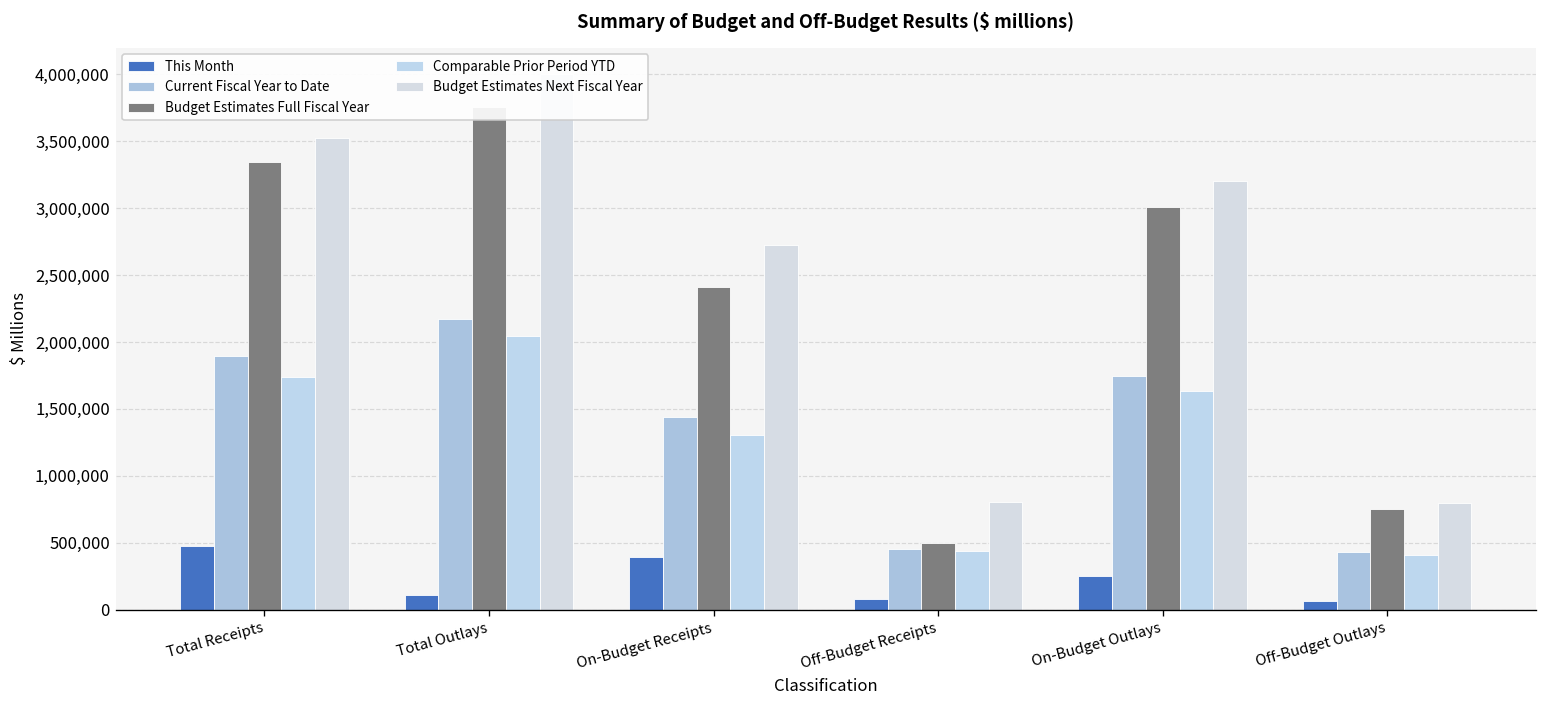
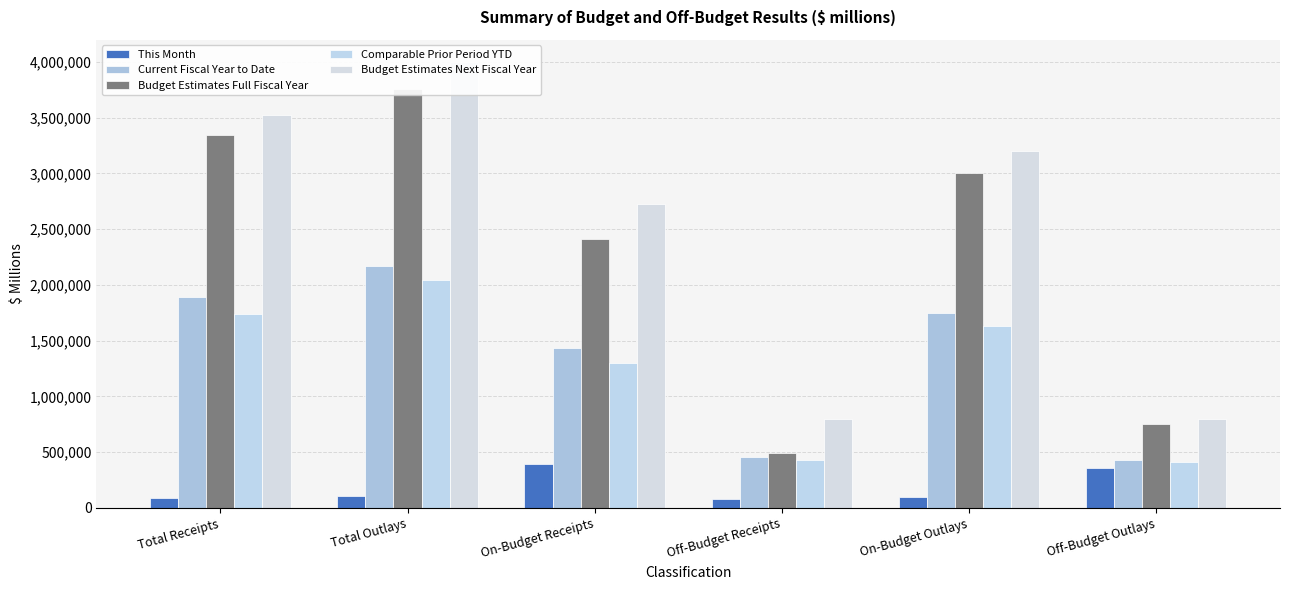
  {
    "This Month": {
-     "Total Receipts": "470,000",
+     "Total Receipts": "90,000",
      "Total Outlays": "110,000",
      "On-Budget Receipts": "390,000",
      "Off-Budget Receipts": "80,000",
-     "On-Budget Outlays": "250,000",
-     "Off-Budget Outlays": "60,000"
+     "On-Budget Outlays": "100,000",
+     "Off-Budget Outlays": "360,000"
    },
    "Budget Estimates Full Fiscal Year": {
      "Total Receipts": "3,340,000",
      "On-Budget Receipts": "2,410,000",
      "Off-Budget Receipts": "500,000",
      "On-Budget Outlays": "3,010,000",
      "Off-Budget Outlays": "750,000"
    }
  }
